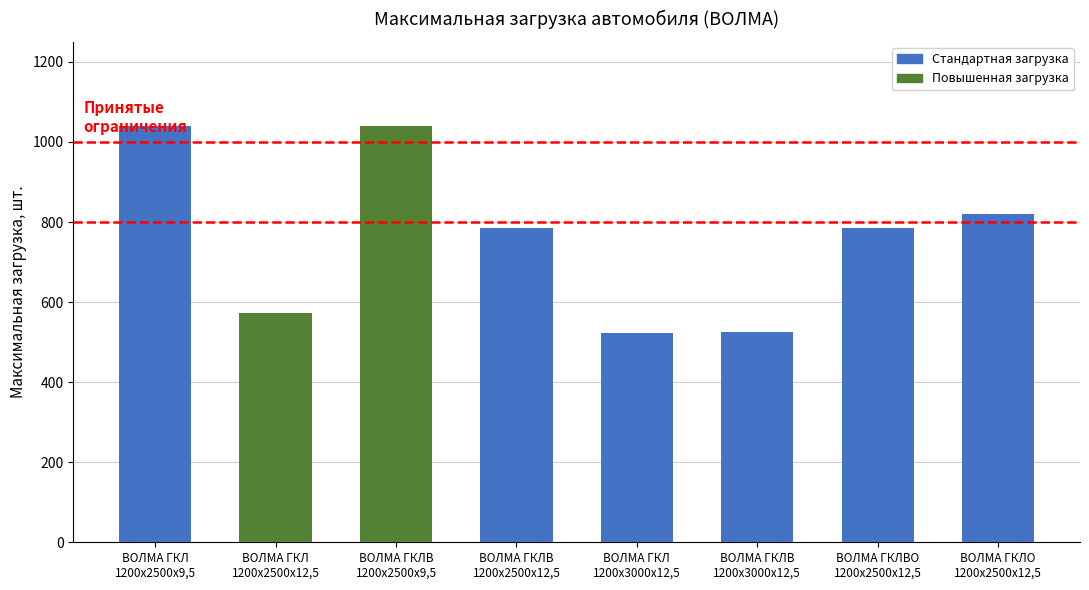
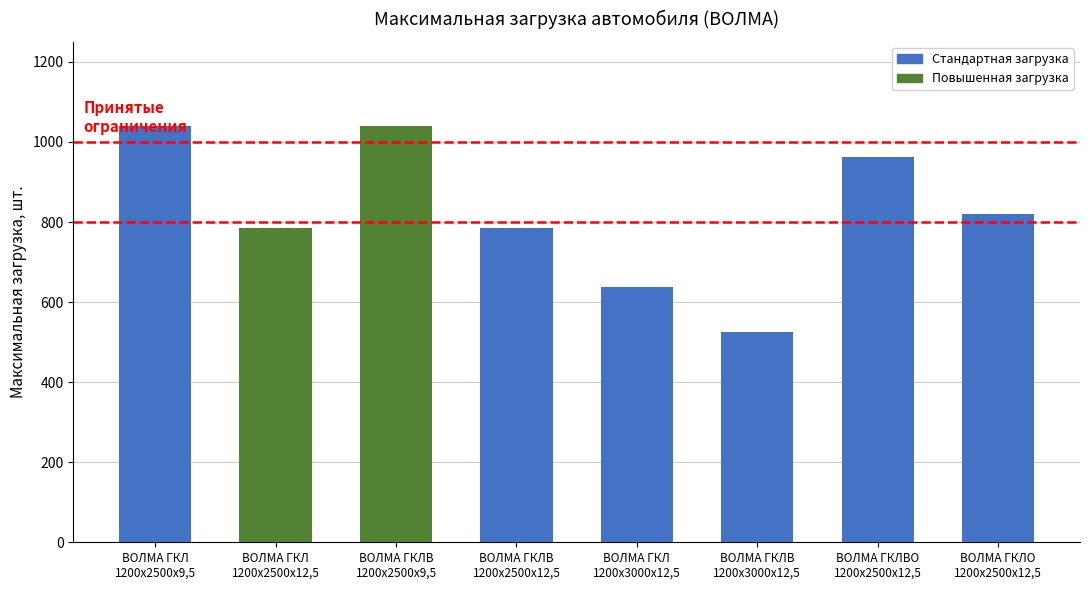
  {
    "ВОЛМА ГКЛ 1200х2500х9,5": 1040,
-   "ВОЛМА ГКЛ 1200х2500х12,5": 570,
+   "ВОЛМА ГКЛ 1200х2500х12,5": 780,
    "ВОЛМА ГКЛВ 1200х2500х9,5": 1040,
    "ВОЛМА ГКЛВ 1200х2500х12,5": 780,
-   "ВОЛМА ГКЛ 1200х3000х12,5": 520,
+   "ВОЛМА ГКЛ 1200х3000х12,5": 640,
    "ВОЛМА ГКЛВ 1200х3000х12,5": 530,
-   "ВОЛМА ГКЛВО 1200х2500х12,5": 780,
+   "ВОЛМА ГКЛВО 1200х2500х12,5": 960,
    "ВОЛМА ГКЛО 1200х2500х12,5": 820
  }
